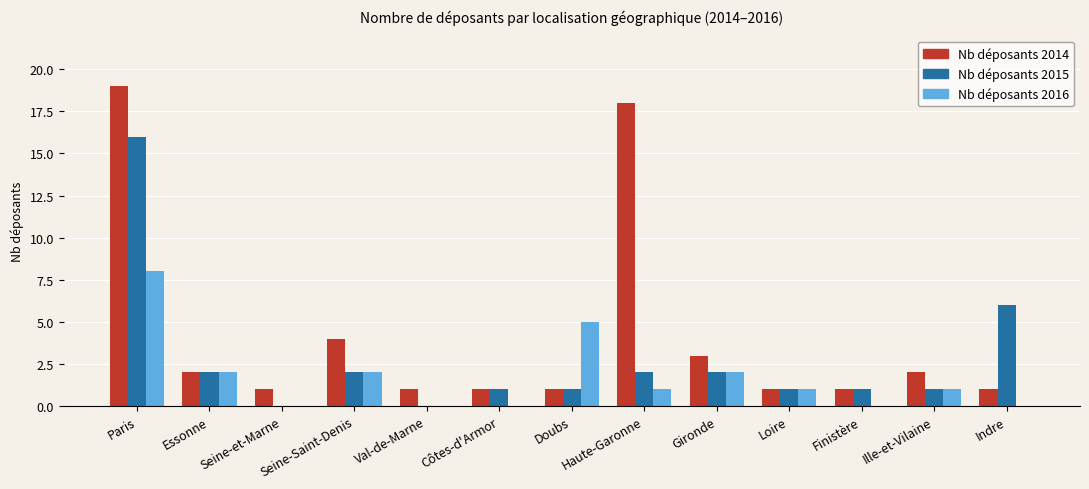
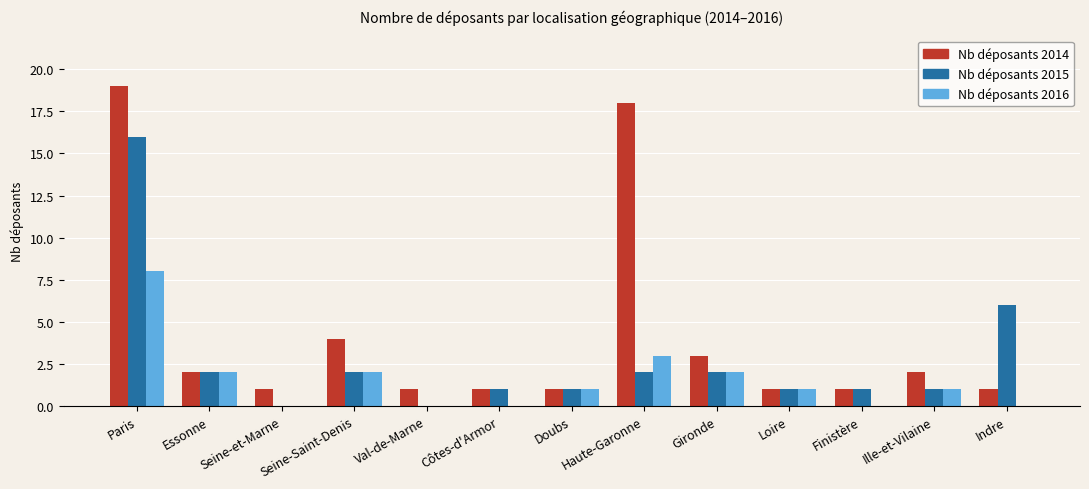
  {
    "Nb déposants 2014": {
      "Paris": 19,
      "Essonne": 2,
      "Seine-et-Marne": 1,
      "Seine-Saint-Denis": 4,
      "Val-de-Marne": 1,
      "Côtes-d'Armor": 1,
      "Doubs": 1,
      "Haute-Garonne": 18,
      "Gironde": 3,
      "Loire": 1,
      "Finistère": 1,
      "Ille-et-Vilaine": 2,
      "Indre": 1
    },
    "Nb déposants 2015": {
      "Paris": 16,
      "Essonne": 2,
      "Seine-et-Marne": 0,
      "Seine-Saint-Denis": 2,
      "Val-de-Marne": 0,
      "Côtes-d'Armor": 1,
      "Doubs": 1,
      "Haute-Garonne": 2,
      "Gironde": 2,
      "Loire": 1,
      "Finistère": 1,
      "Ille-et-Vilaine": 1,
      "Indre": 6
    },
    "Nb déposants 2016": {
      "Paris": 8,
      "Essonne": 2,
      "Seine-et-Marne": 0,
      "Seine-Saint-Denis": 2,
      "Val-de-Marne": 0,
      "Côtes-d'Armor": 0,
-     "Doubs": 5,
-     "Haute-Garonne": 1,
+     "Doubs": 1,
+     "Haute-Garonne": 3,
      "Gironde": 2,
      "Loire": 1,
      "Finistère": 0,
      "Ille-et-Vilaine": 1,
      "Indre": 0
    }
  }
